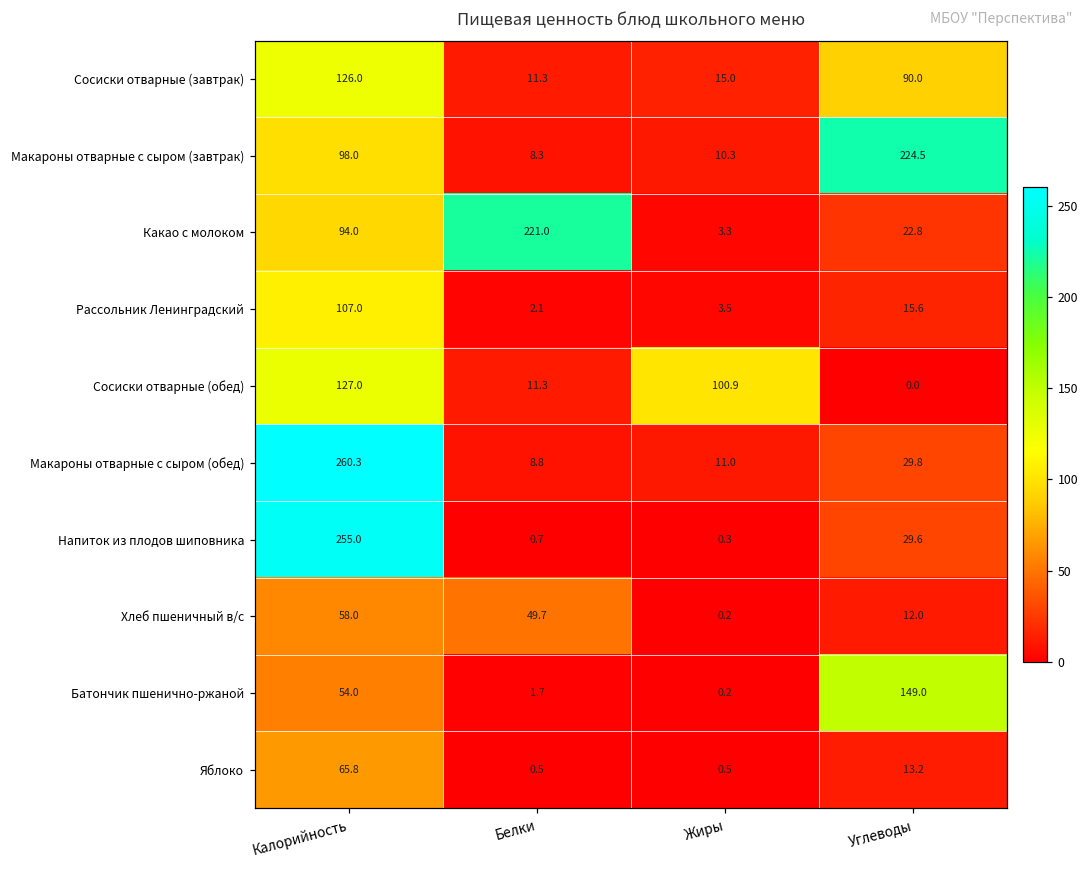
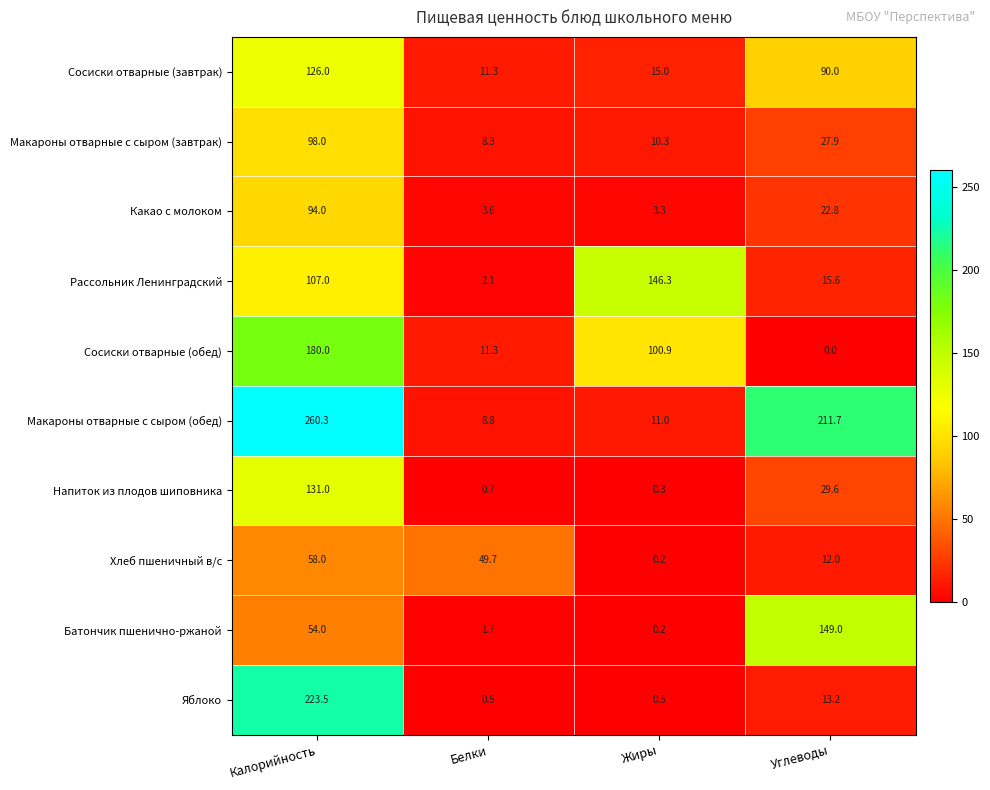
  {
    "Сосиски отварные (завтрак)": {
      "Калорийность": 126.0,
      "Белки": 11.3,
      "Жиры": 15.0,
      "Углеводы": 90.0
    },
    "Макароны отварные с сыром (завтрак)": {
      "Калорийность": 98.0,
      "Белки": 8.3,
      "Жиры": 10.3,
-     "Углеводы": 224.5
+     "Углеводы": 27.9
    },
    "Какао с молоком": {
      "Калорийность": 94.0,
-     "Белки": 221.0,
+     "Белки": 3.6,
      "Жиры": 3.3,
      "Углеводы": 22.8
    },
    "Рассольник Ленинградский": {
      "Калорийность": 107.0,
      "Белки": 2.1,
-     "Жиры": 3.5,
+     "Жиры": 146.3,
      "Углеводы": 15.6
    },
    "Сосиски отварные (обед)": {
-     "Калорийность": 127.0,
+     "Калорийность": 180.0,
      "Белки": 11.3,
      "Жиры": 100.9,
      "Углеводы": 0.0
    },
    "Макароны отварные с сыром (обед)": {
      "Калорийность": 260.3,
      "Белки": 8.8,
      "Жиры": 11.0,
-     "Углеводы": 29.8
+     "Углеводы": 211.7
    },
    "Напиток из плодов шиповника": {
-     "Калорийность": 255.0,
+     "Калорийность": 131.0,
      "Белки": 0.7,
      "Жиры": 0.3,
      "Углеводы": 29.6
    },
    "Хлеб пшеничный в/с": {
      "Калорийность": 58.0,
      "Белки": 49.7,
      "Жиры": 0.2,
      "Углеводы": 12.0
    },
    "Батончик пшенично-ржаной": {
      "Калорийность": 54.0,
      "Белки": 1.7,
      "Жиры": 0.2,
      "Углеводы": 149.0
    },
    "Яблоко": {
-     "Калорийность": 65.8,
+     "Калорийность": 223.5,
      "Белки": 0.5,
      "Жиры": 0.5,
      "Углеводы": 13.2
    }
  }
